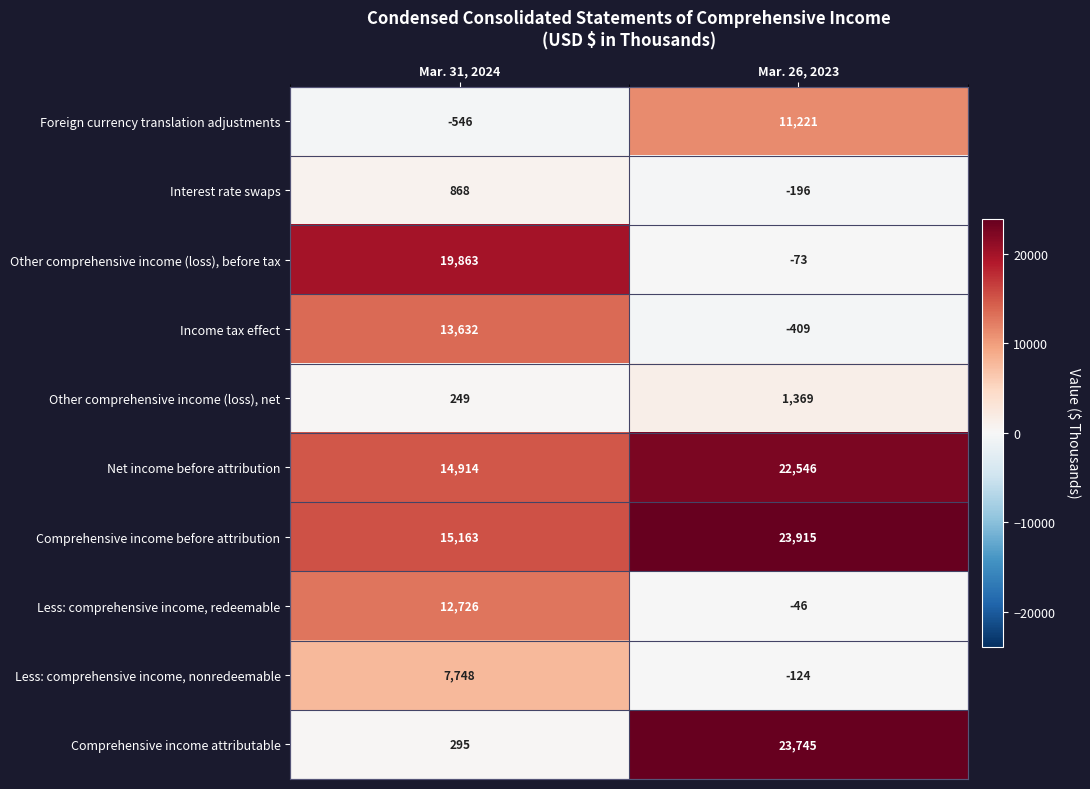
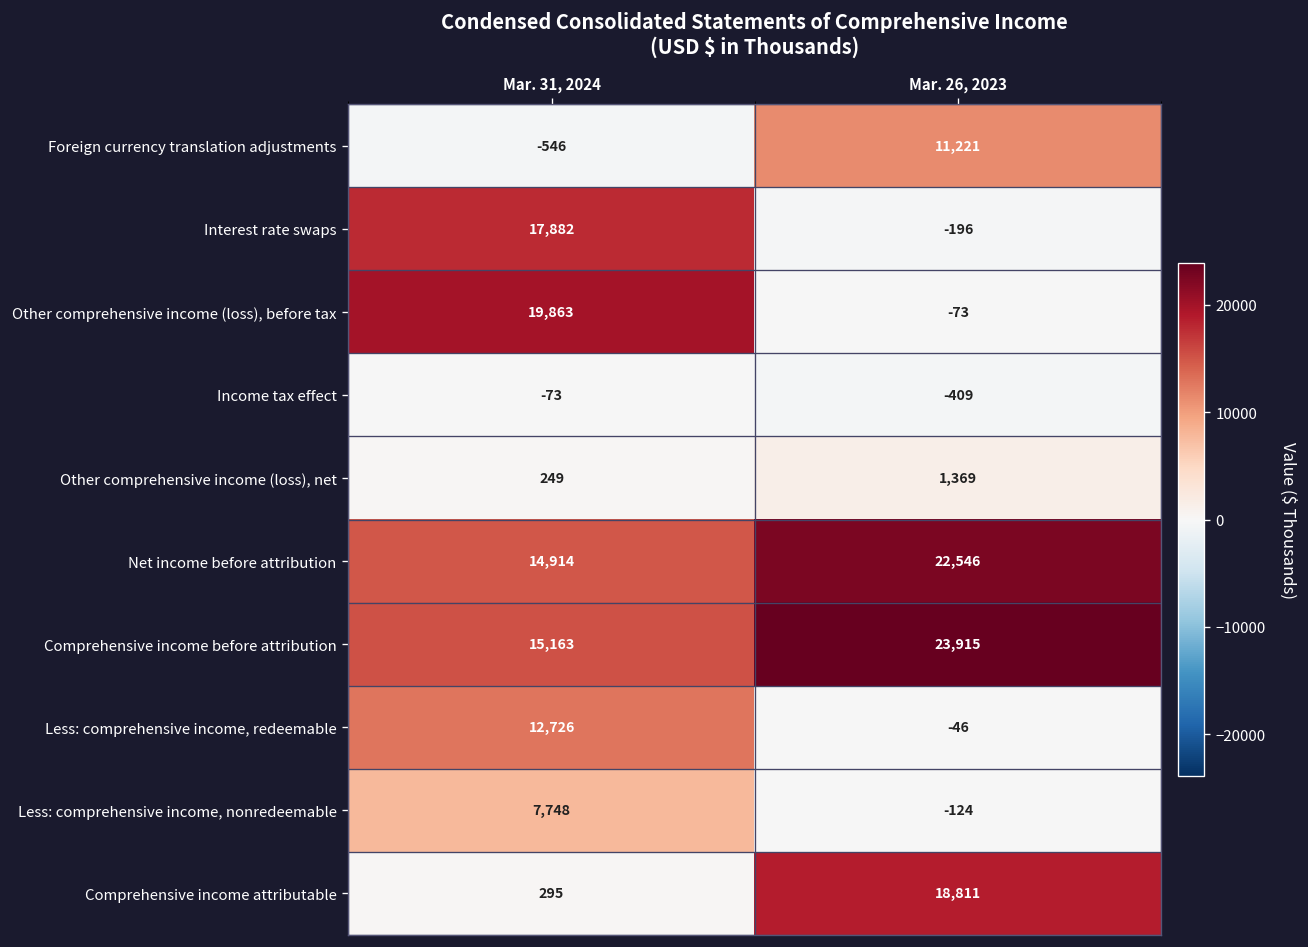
  {
    "Foreign currency translation adjustments": {
      "Mar. 31, 2024": "-546",
      "Mar. 26, 2023": "11,221"
    },
    "Interest rate swaps": {
-     "Mar. 31, 2024": "868",
+     "Mar. 31, 2024": "17,882",
      "Mar. 26, 2023": "-196"
    },
    "Other comprehensive income (loss), before tax": {
      "Mar. 31, 2024": "19,863",
      "Mar. 26, 2023": "-73"
    },
    "Income tax effect": {
-     "Mar. 31, 2024": "13,632",
+     "Mar. 31, 2024": "-73",
      "Mar. 26, 2023": "-409"
    },
    "Other comprehensive income (loss), net": {
      "Mar. 31, 2024": "249",
      "Mar. 26, 2023": "1,369"
    },
    "Net income before attribution": {
      "Mar. 31, 2024": "14,914",
      "Mar. 26, 2023": "22,546"
    },
    "Comprehensive income before attribution": {
      "Mar. 31, 2024": "15,163",
      "Mar. 26, 2023": "23,915"
    },
    "Less: comprehensive income, redeemable": {
      "Mar. 31, 2024": "12,726",
      "Mar. 26, 2023": "-46"
    },
    "Less: comprehensive income, nonredeemable": {
      "Mar. 31, 2024": "7,748",
      "Mar. 26, 2023": "-124"
    },
    "Comprehensive income attributable": {
      "Mar. 31, 2024": "295",
-     "Mar. 26, 2023": "23,745"
+     "Mar. 26, 2023": "18,811"
    }
  }
